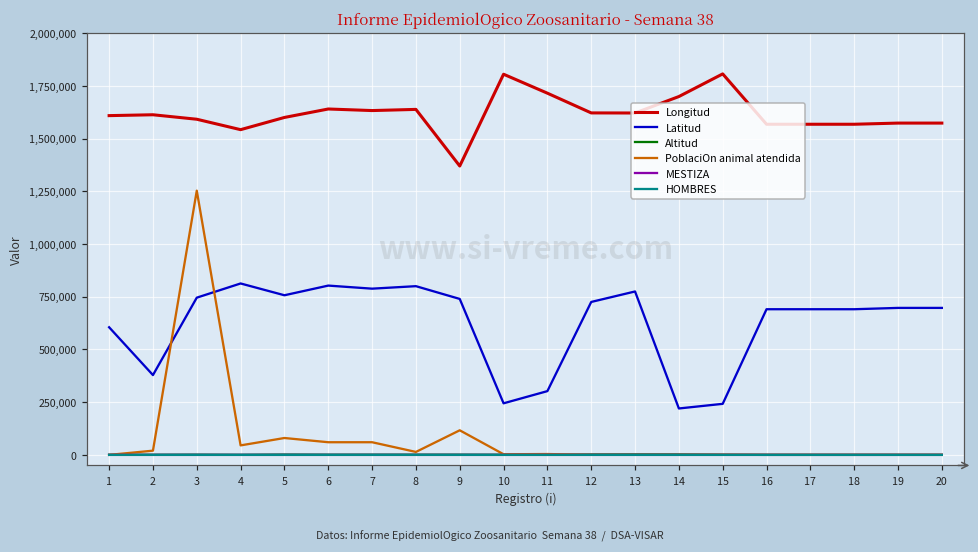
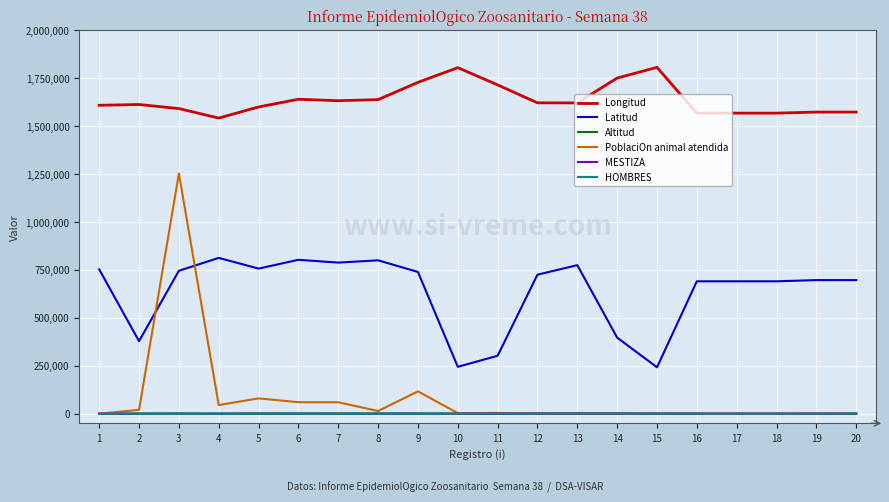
  {
    "Longitud": {
      "1": "1,610,000",
      "2": "1,610,000",
      "3": "1,590,000",
      "4": "1,540,000",
      "5": "1,600,000",
      "6": "1,640,000",
      "7": "1,630,000",
      "8": "1,640,000",
-     "9": "1,370,000",
+     "9": "1,730,000",
      "10": "1,800,000",
      "11": "1,710,000",
      "12": "1,620,000",
-     "14": "1,700,000",
+     "14": "1,750,000",
      "15": "1,810,000",
      "17": "1,570,000",
      "18": "1,570,000",
      "19": "1,570,000",
      "20": "1,570,000"
    },
    "Latitud": {
-     "1": "610,000",
+     "1": "750,000",
      "2": "380,000",
      "3": "750,000",
      "4": "810,000",
      "5": "760,000",
      "6": "800,000",
      "7": "790,000",
      "8": "800,000",
      "9": "740,000",
      "10": "240,000",
      "11": "300,000",
      "12": "730,000",
      "13": "770,000",
-     "14": "220,000",
+     "14": "400,000",
      "15": "240,000",
      "16": "690,000",
      "17": "690,000",
      "18": "690,000",
      "19": "700,000",
      "20": "700,000"
    },
    "HOMBRES": {
      "2": "0",
      "3": "0",
      "4": "0",
      "5": "0",
      "6": "0",
      "7": "0",
      "8": "0",
      "9": "0"
    },
    "PoblaciOn animal atendida": {
      "2": "20,000",
      "3": "1,250,000",
      "4": "50,000",
      "5": "80,000",
      "6": "60,000",
      "7": "60,000",
      "8": "10,000",
      "9": "120,000"
    }
  }
